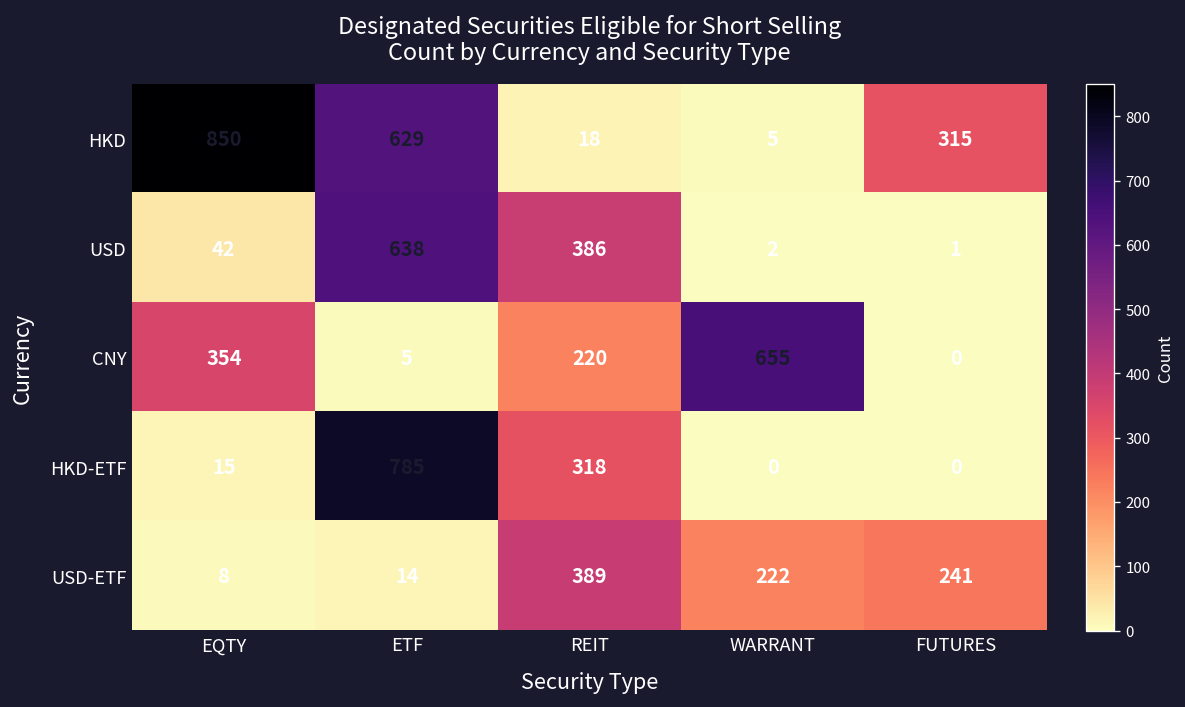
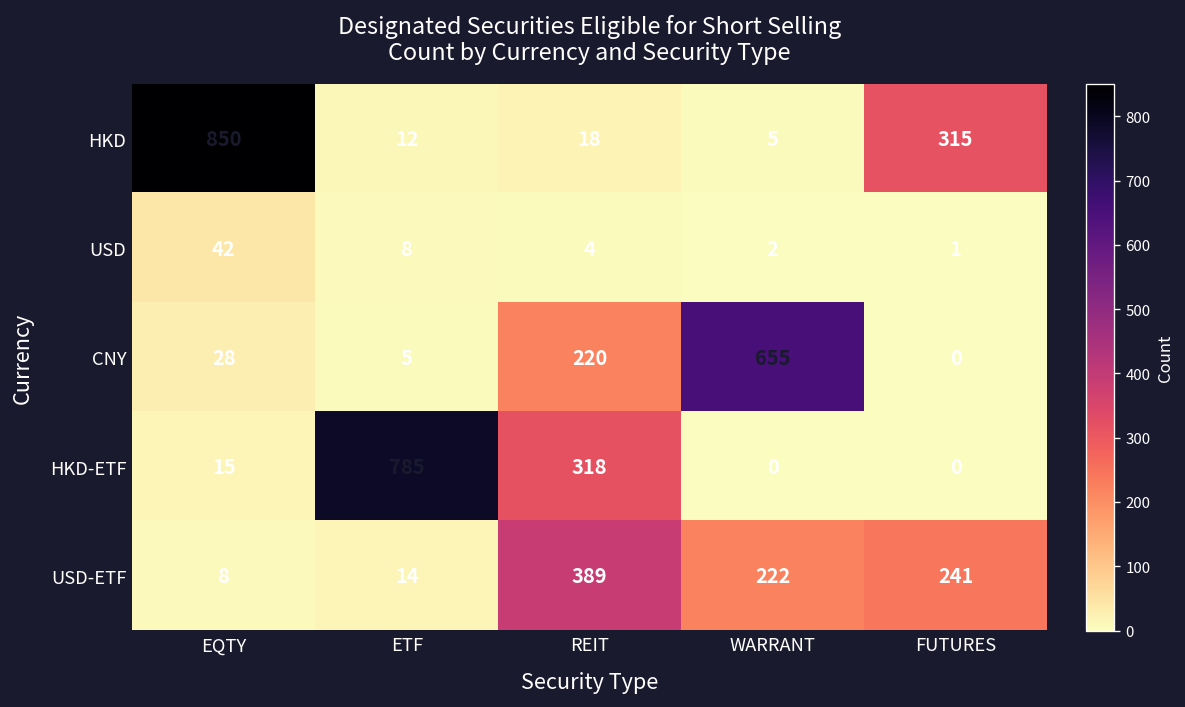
  {
    "HKD": {
-     "ETF": 629,
+     "ETF": 12,
      "REIT": 18,
      "WARRANT": 5,
      "FUTURES": 315
    },
    "USD": {
      "EQTY": 42,
-     "ETF": 638,
-     "REIT": 386,
+     "ETF": 8,
+     "REIT": 4,
      "WARRANT": 2,
      "FUTURES": 1
    },
    "CNY": {
-     "EQTY": 354,
+     "EQTY": 28,
      "ETF": 5,
      "REIT": 220,
      "WARRANT": 655,
      "FUTURES": 0
    },
    "HKD-ETF": {
      "EQTY": 15,
      "REIT": 318,
      "WARRANT": 0,
      "FUTURES": 0
    },
    "USD-ETF": {
      "EQTY": 8,
      "ETF": 14,
      "REIT": 389,
      "WARRANT": 222,
      "FUTURES": 241
    }
  }
